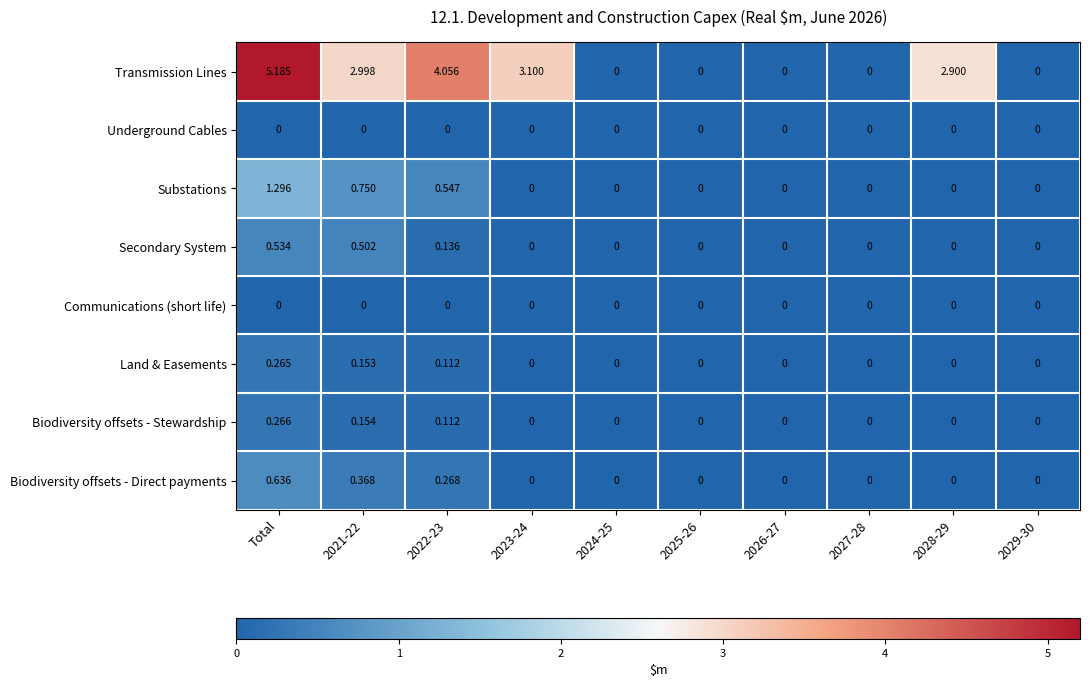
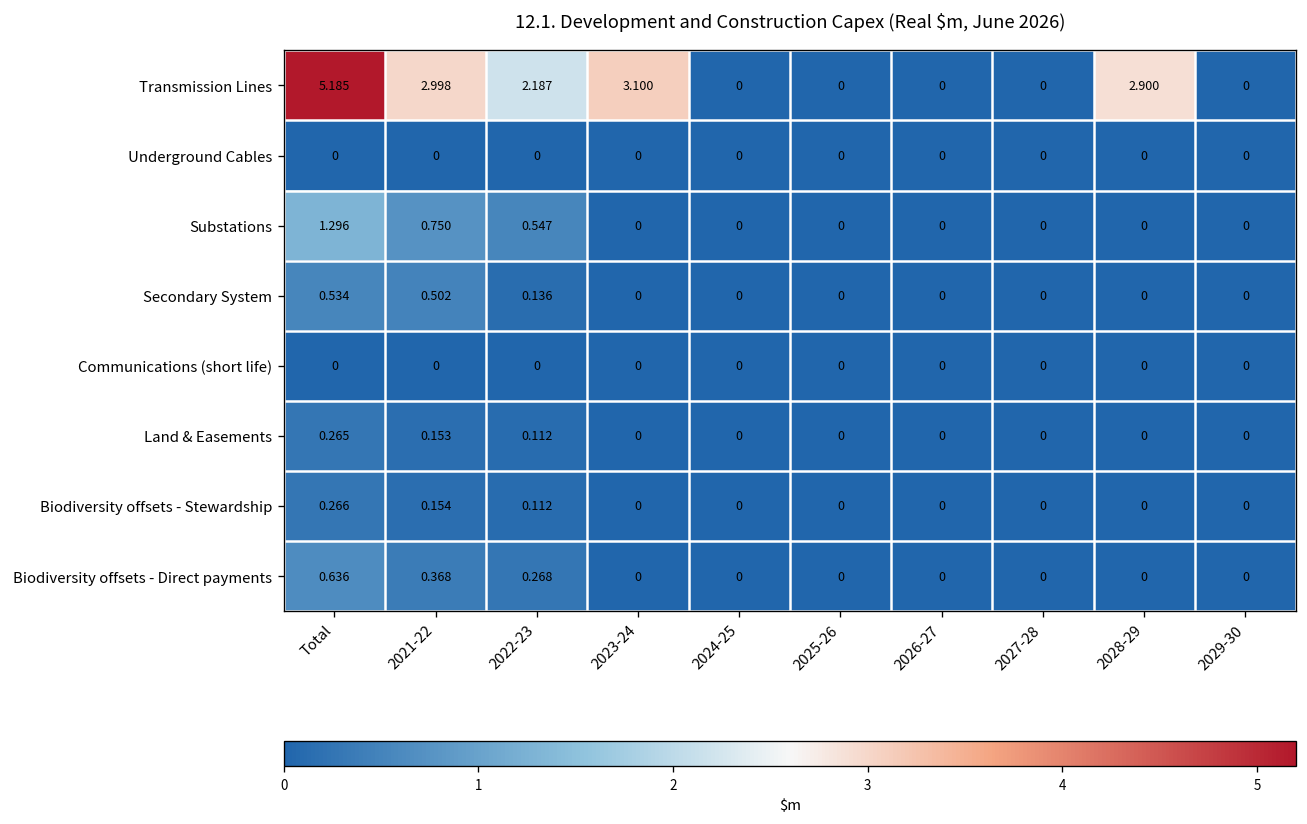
  {
    "Transmission Lines": {
      "Total": 5.185,
      "2021-22": 2.998,
-     "2022-23": 4.056,
+     "2022-23": 2.187,
      "2023-24": 3.100,
      "2024-25": 0,
      "2025-26": 0,
      "2026-27": 0,
      "2027-28": 0,
      "2028-29": 2.900,
      "2029-30": 0
    },
    "Underground Cables": {
      "Total": 0,
      "2021-22": 0,
      "2022-23": 0,
      "2023-24": 0,
      "2024-25": 0,
      "2025-26": 0,
      "2026-27": 0,
      "2027-28": 0,
      "2028-29": 0,
      "2029-30": 0
    },
    "Substations": {
      "Total": 1.296,
      "2021-22": 0.750,
      "2022-23": 0.547,
      "2023-24": 0,
      "2024-25": 0,
      "2025-26": 0,
      "2026-27": 0,
      "2027-28": 0,
      "2028-29": 0,
      "2029-30": 0
    },
    "Secondary System": {
      "Total": 0.534,
      "2021-22": 0.502,
      "2022-23": 0.136,
      "2023-24": 0,
      "2024-25": 0,
      "2025-26": 0,
      "2026-27": 0,
      "2027-28": 0,
      "2028-29": 0,
      "2029-30": 0
    },
    "Communications (short life)": {
      "Total": 0,
      "2021-22": 0,
      "2022-23": 0,
      "2023-24": 0,
      "2024-25": 0,
      "2025-26": 0,
      "2026-27": 0,
      "2027-28": 0,
      "2028-29": 0,
      "2029-30": 0
    },
    "Land & Easements": {
      "Total": 0.265,
      "2021-22": 0.153,
      "2022-23": 0.112,
      "2023-24": 0,
      "2024-25": 0,
      "2025-26": 0,
      "2026-27": 0,
      "2027-28": 0,
      "2028-29": 0,
      "2029-30": 0
    },
    "Biodiversity offsets - Stewardship": {
      "Total": 0.266,
      "2021-22": 0.154,
      "2022-23": 0.112,
      "2023-24": 0,
      "2024-25": 0,
      "2025-26": 0,
      "2026-27": 0,
      "2027-28": 0,
      "2028-29": 0,
      "2029-30": 0
    },
    "Biodiversity offsets - Direct payments": {
      "Total": 0.636,
      "2021-22": 0.368,
      "2022-23": 0.268,
      "2023-24": 0,
      "2024-25": 0,
      "2025-26": 0,
      "2026-27": 0,
      "2027-28": 0,
      "2028-29": 0,
      "2029-30": 0
    }
  }
